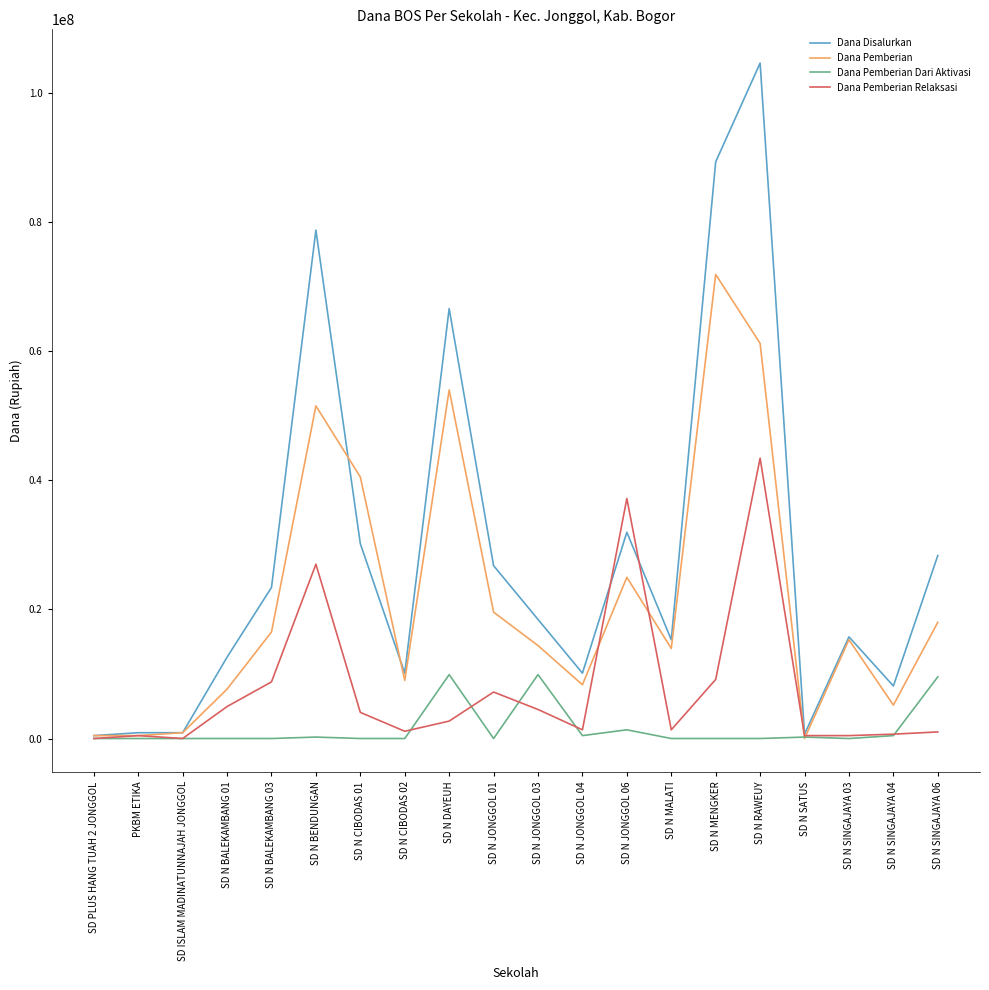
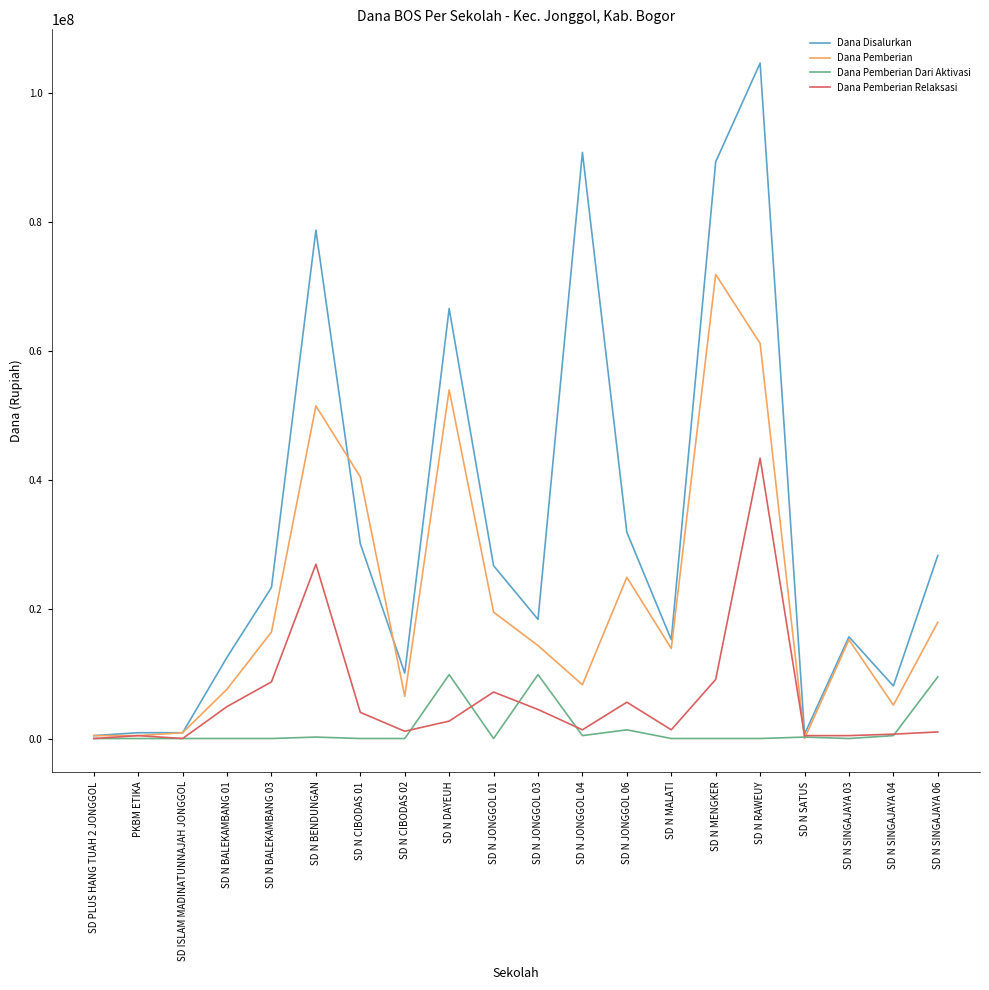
  {
    "Dana Disalurkan": {
      "PKBM ETIKA": 1000000,
      "SD N BALEKAMBANG 01": 13000000,
      "SD N BALEKAMBANG 03": 23000000,
      "SD N BENDUNGAN": 79000000,
      "SD N CIBODAS 01": 30000000,
      "SD N CIBODAS 02": 10000000,
      "SD N DAYEUH": 67000000,
      "SD N JONGGOL 01": 27000000,
      "SD N JONGGOL 03": 18000000,
-     "SD N JONGGOL 04": 10000000,
+     "SD N JONGGOL 04": 91000000,
      "SD N JONGGOL 06": 32000000,
      "SD N MALATI": 15000000,
      "SD N MENGKER": 89000000,
      "SD N RAWEUY": 105000000,
      "SD N SINGAJAYA 03": 16000000,
      "SD N SINGAJAYA 04": 8000000,
      "SD N SINGAJAYA 06": 28000000
    },
    "Dana Pemberian": {
      "SD N BALEKAMBANG 01": 8000000,
      "SD N BALEKAMBANG 03": 17000000,
      "SD N BENDUNGAN": 52000000,
      "SD N CIBODAS 01": 41000000,
-     "SD N CIBODAS 02": 9000000,
+     "SD N CIBODAS 02": 7000000,
      "SD N DAYEUH": 54000000,
      "SD N JONGGOL 01": 20000000,
      "SD N JONGGOL 03": 14000000,
      "SD N JONGGOL 04": 8000000,
      "SD N JONGGOL 06": 25000000,
      "SD N MALATI": 14000000,
      "SD N MENGKER": 72000000,
      "SD N RAWEUY": 61000000,
      "SD N SINGAJAYA 03": 15000000,
      "SD N SINGAJAYA 04": 5000000,
      "SD N SINGAJAYA 06": 18000000
    },
    "Dana Pemberian Dari Aktivasi": {
      "PKBM ETIKA": 0,
      "SD N BALEKAMBANG 01": 0,
      "SD N BALEKAMBANG 03": 0,
      "SD N BENDUNGAN": 0,
      "SD N CIBODAS 01": 0,
      "SD N CIBODAS 02": 0,
      "SD N DAYEUH": 10000000,
      "SD N JONGGOL 01": 0,
      "SD N JONGGOL 03": 10000000,
      "SD N JONGGOL 04": 0,
      "SD N JONGGOL 06": 1000000,
      "SD N MALATI": 0,
      "SD N MENGKER": 0,
      "SD N RAWEUY": 0,
      "SD N SINGAJAYA 03": 0,
      "SD N SINGAJAYA 06": 10000000
    },
    "Dana Pemberian Relaksasi": {
      "SD N BALEKAMBANG 01": 5000000,
      "SD N BALEKAMBANG 03": 9000000,
      "SD N BENDUNGAN": 27000000,
      "SD N CIBODAS 01": 4000000,
      "SD N CIBODAS 02": 1000000,
      "SD N DAYEUH": 3000000,
      "SD N JONGGOL 01": 7000000,
      "SD N JONGGOL 03": 5000000,
      "SD N JONGGOL 04": 1000000,
-     "SD N JONGGOL 06": 37000000,
+     "SD N JONGGOL 06": 6000000,
      "SD N MALATI": 1000000,
      "SD N MENGKER": 9000000,
      "SD N RAWEUY": 43000000,
      "SD N SINGAJAYA 03": 0,
      "SD N SINGAJAYA 06": 1000000
    }
  }
